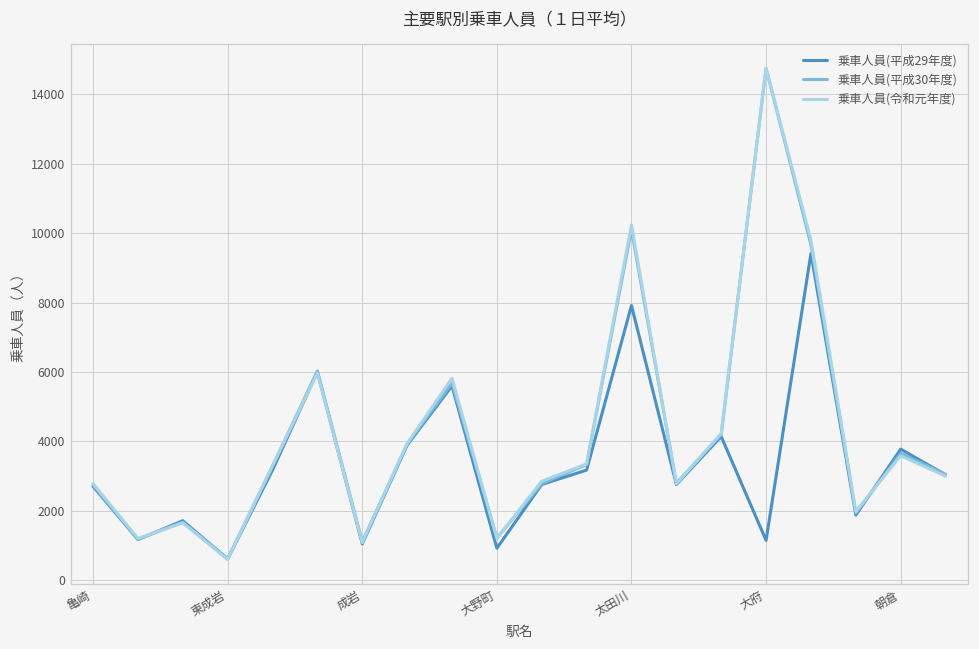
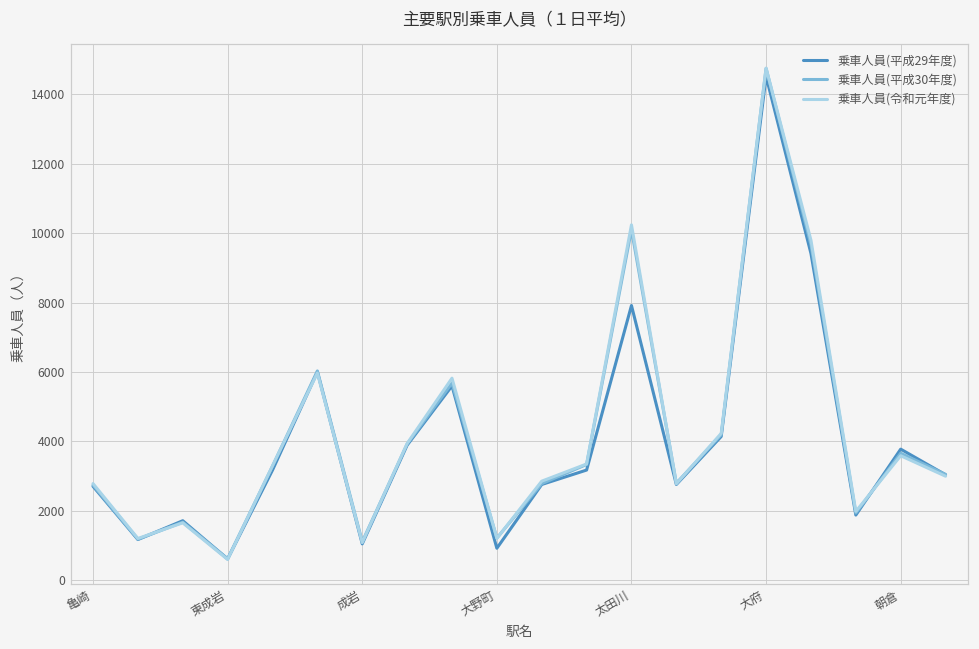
  {
    "乗車人員(平成29年度)": {
      "大野町": 900,
      "太田川": 7900,
-     "大府": 1100,
+     "大府": 14500,
      "朝倉": 3800
    }
  }
